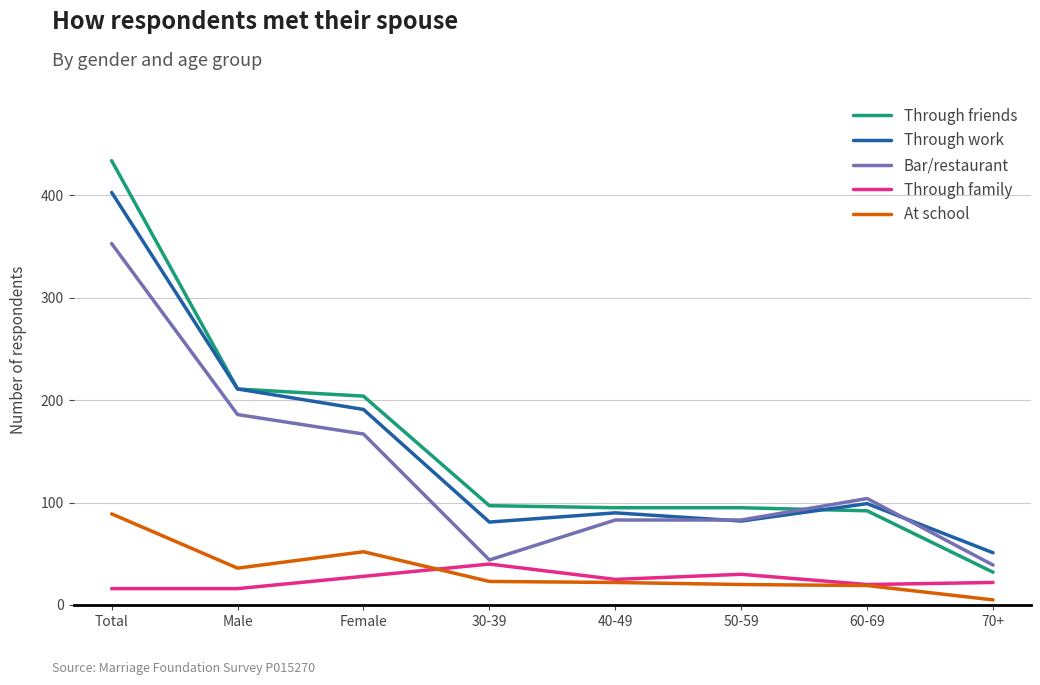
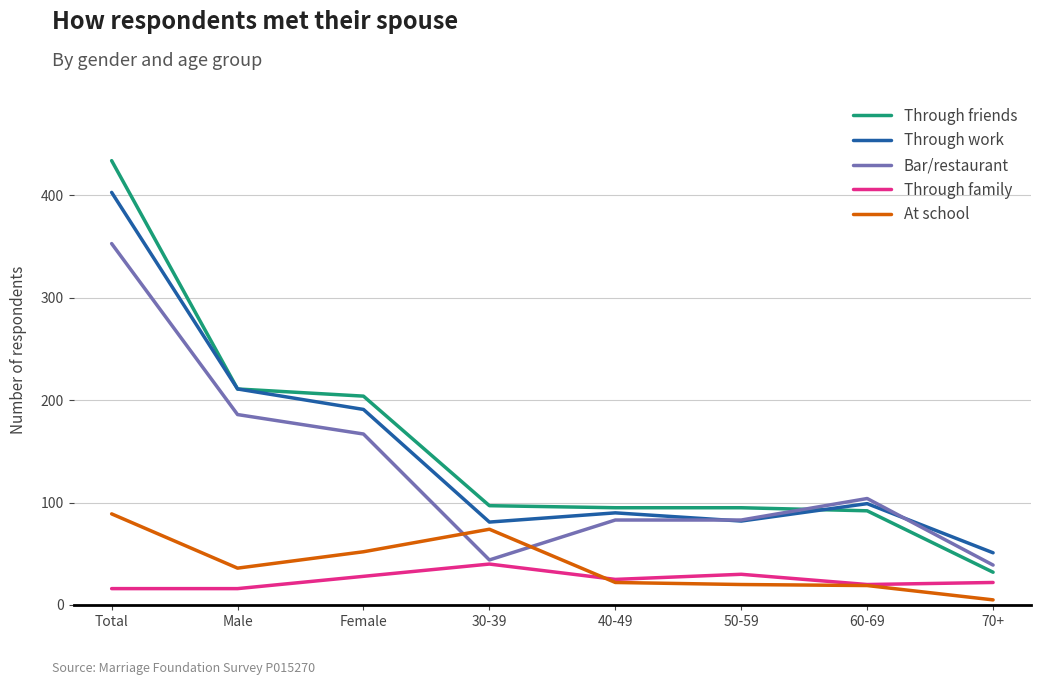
  {
    "Through friends": {
      "Total": 434,
      "Female": 204,
      "30-39": 97,
      "40-49": 95,
      "50-59": 95,
      "60-69": 92,
      "70+": 32
    },
    "Through work": {
      "Total": 403,
      "Female": 191,
      "30-39": 81,
      "40-49": 90,
      "60-69": 99,
      "70+": 51
    },
    "Bar/restaurant": {
      "Total": 353,
      "Male": 186,
      "Female": 167,
      "30-39": 44,
      "40-49": 83,
      "60-69": 104,
      "70+": 39
    },
    "Through family": {
      "Total": 16,
      "Male": 16,
      "Female": 28,
      "30-39": 40,
      "40-49": 25,
      "50-59": 30,
      "70+": 22
    },
    "At school": {
      "Total": 89,
      "Male": 36,
      "Female": 52,
-     "30-39": 23,
+     "30-39": 74,
      "40-49": 22,
      "50-59": 20,
      "70+": 5
    }
  }
